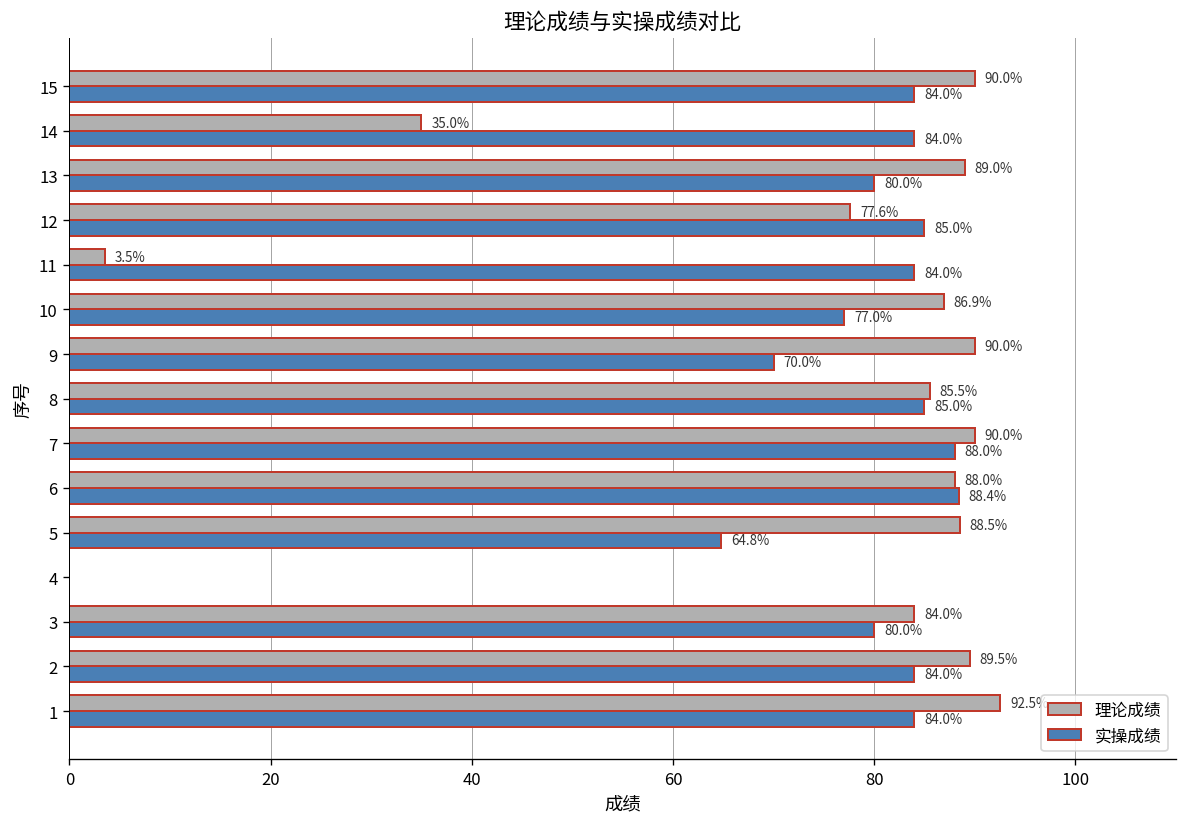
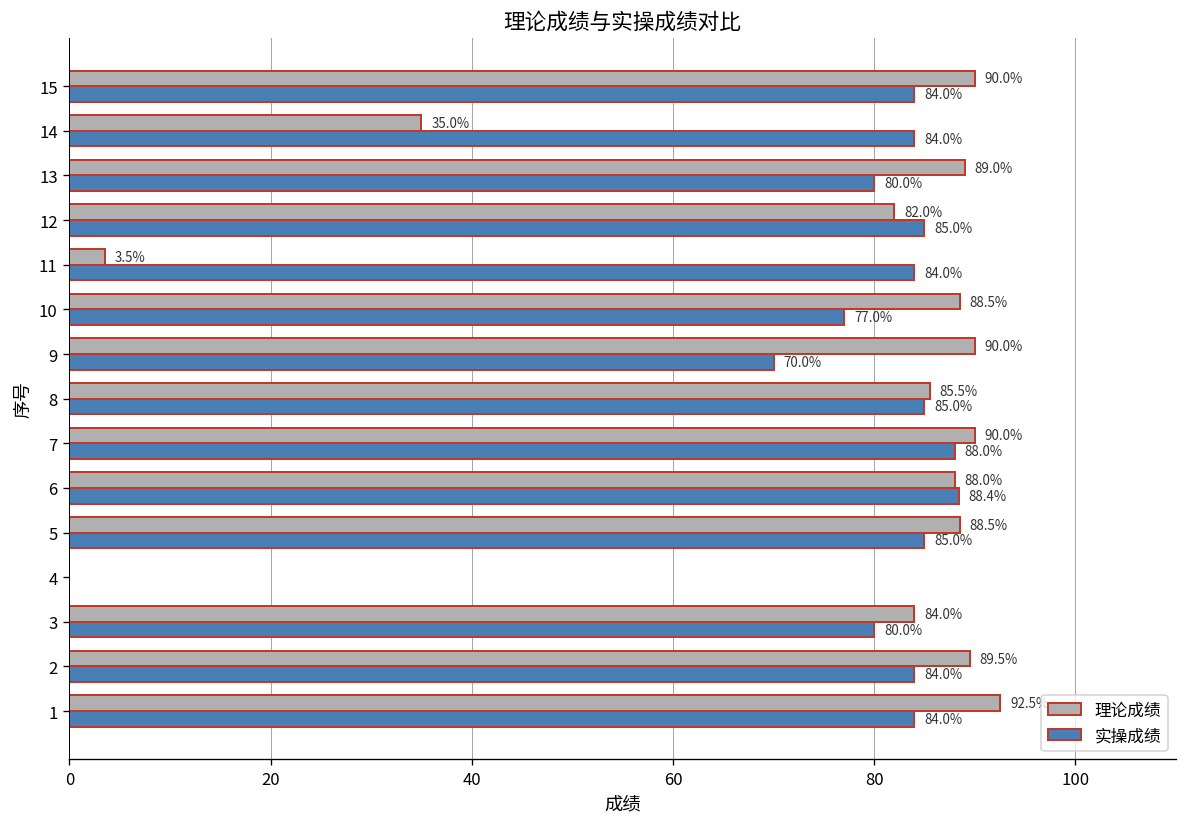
  {
    "理论成绩": {
      "15": "90.0%",
      "14": "35.0%",
      "13": "89.0%",
-     "12": "77.6%",
+     "12": "82.0%",
      "11": "3.5%",
-     "10": "86.9%",
+     "10": "88.5%",
      "9": "90.0%",
      "8": "85.5%",
      "7": "90.0%",
      "6": "88.0%",
      "5": "88.5%",
      "3": "84.0%",
      "2": "89.5%"
    },
    "实操成绩": {
      "15": "84.0%",
      "14": "84.0%",
      "13": "80.0%",
      "12": "85.0%",
      "11": "84.0%",
      "10": "77.0%",
      "9": "70.0%",
      "8": "85.0%",
      "7": "88.0%",
      "6": "88.4%",
-     "5": "64.8%",
+     "5": "85.0%",
      "3": "80.0%",
      "2": "84.0%",
      "1": "84.0%"
    }
  }
